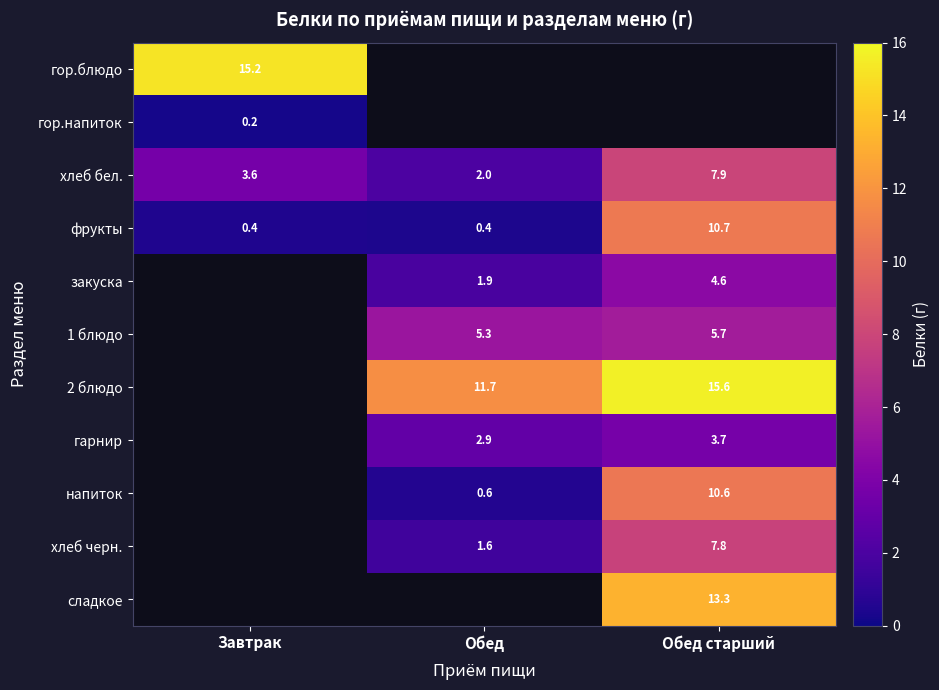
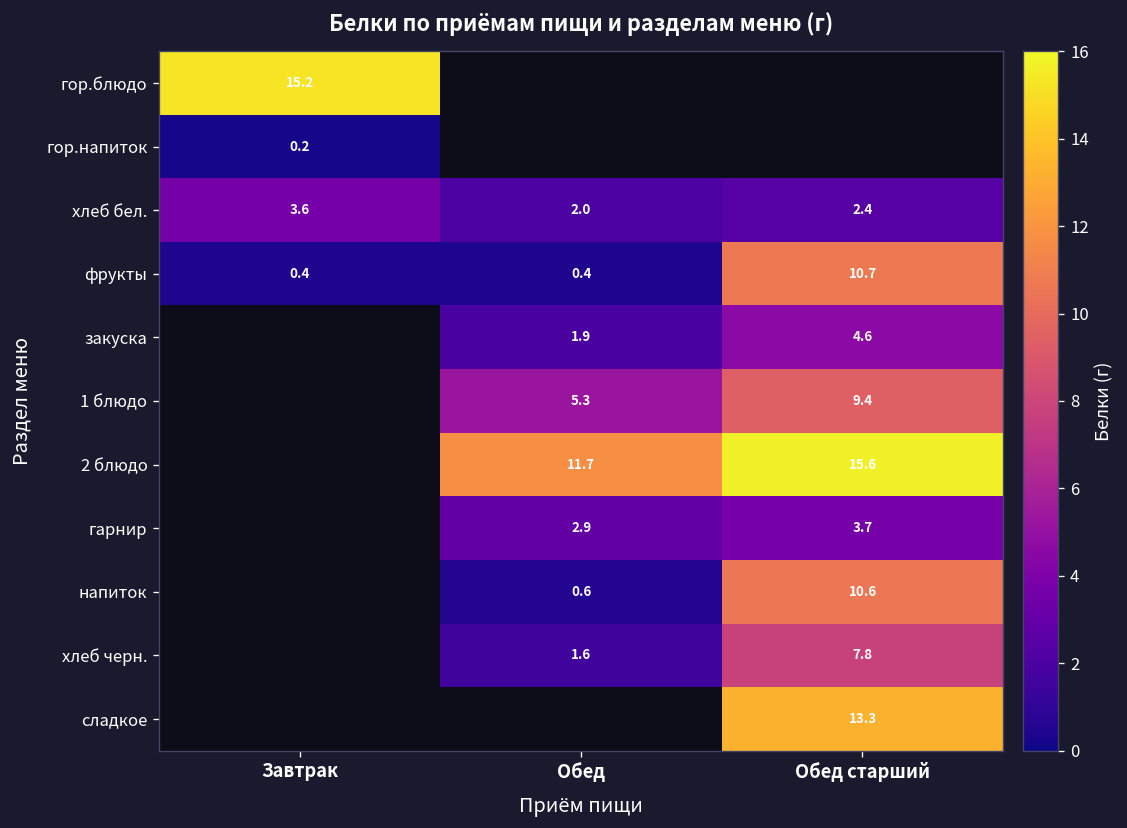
  {
    "хлеб бел.": {
-     "Обед старший": 7.9
+     "Обед старший": 2.4
    },
    "1 блюдо": {
-     "Обед старший": 5.7
+     "Обед старший": 9.4
    }
  }
